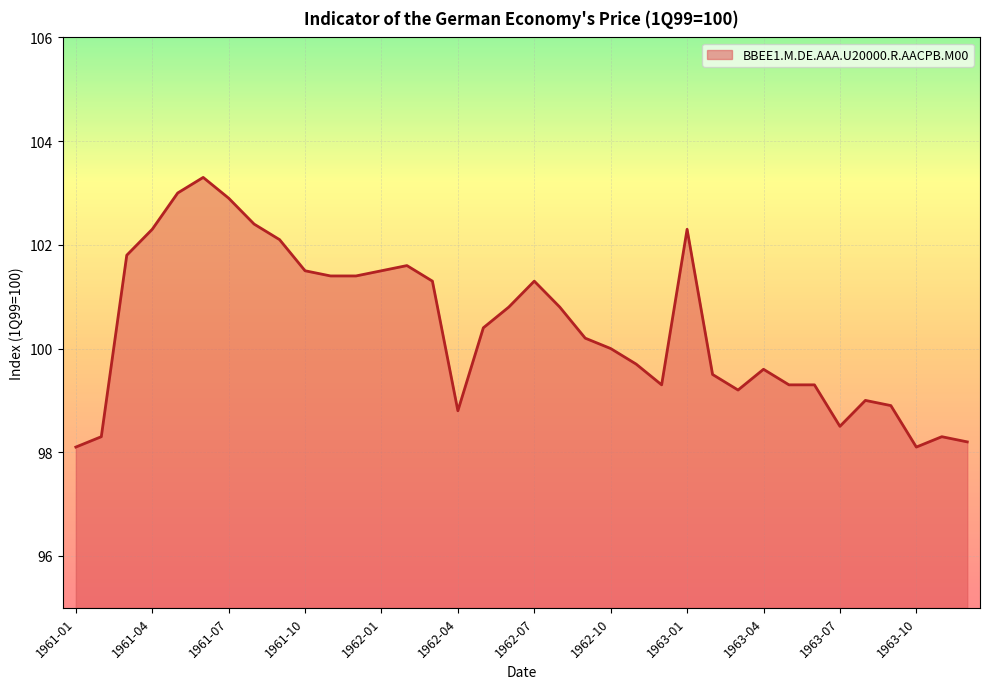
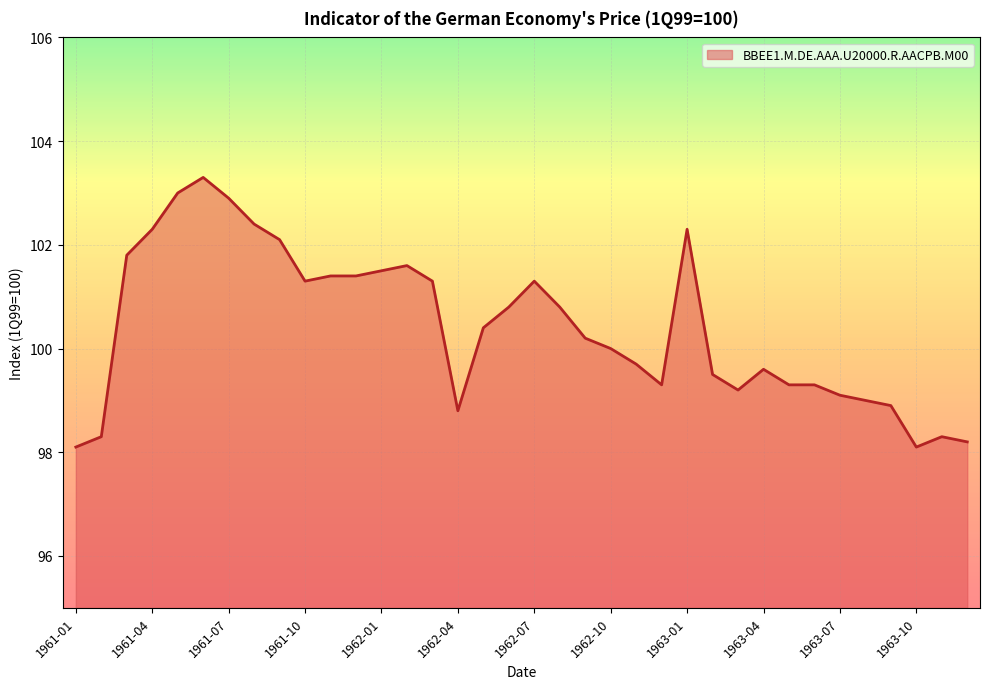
  {
    "1961-01": 98.1,
    "1961-04": 102.3,
    "1961-07": 102.9,
-   "1961-10": 101.5,
+   "1961-10": 101.3,
    "1962-01": 101.5,
    "1962-04": 98.8,
    "1962-07": 101.3,
    "1962-10": 100.0,
    "1963-01": 102.3,
    "1963-04": 99.6,
-   "1963-07": 98.5,
+   "1963-07": 99.1,
    "1963-10": 98.1
  }
